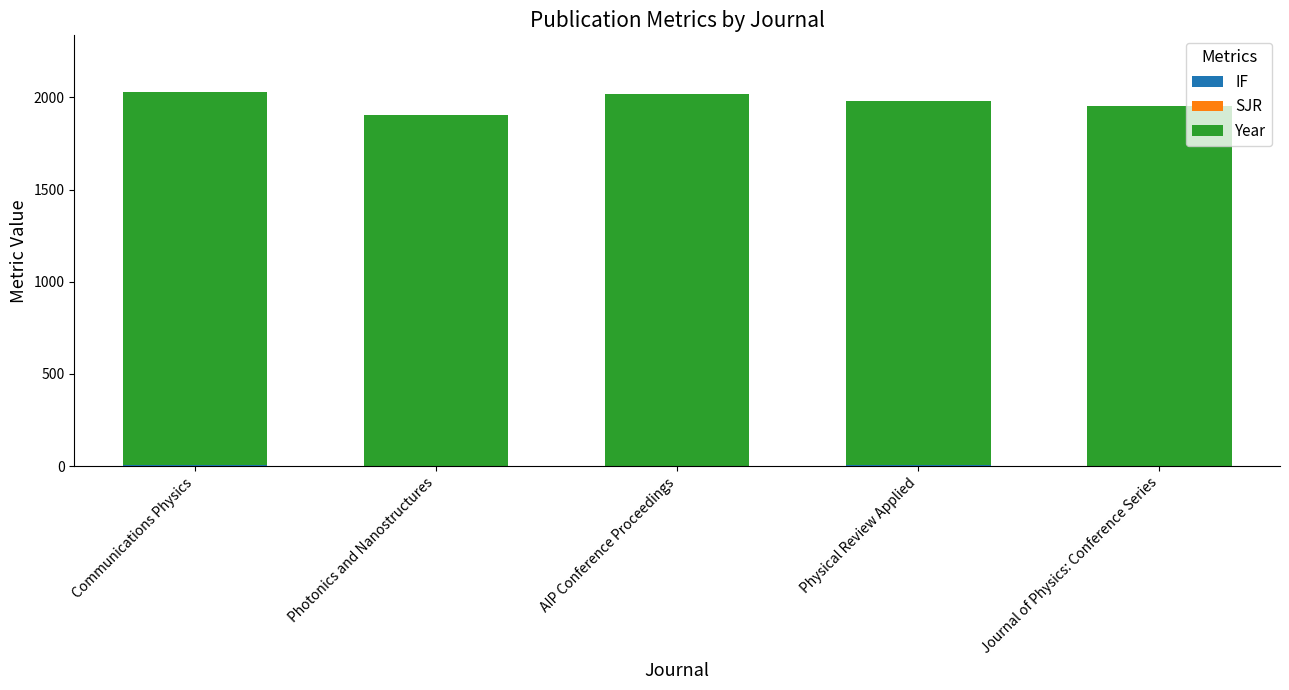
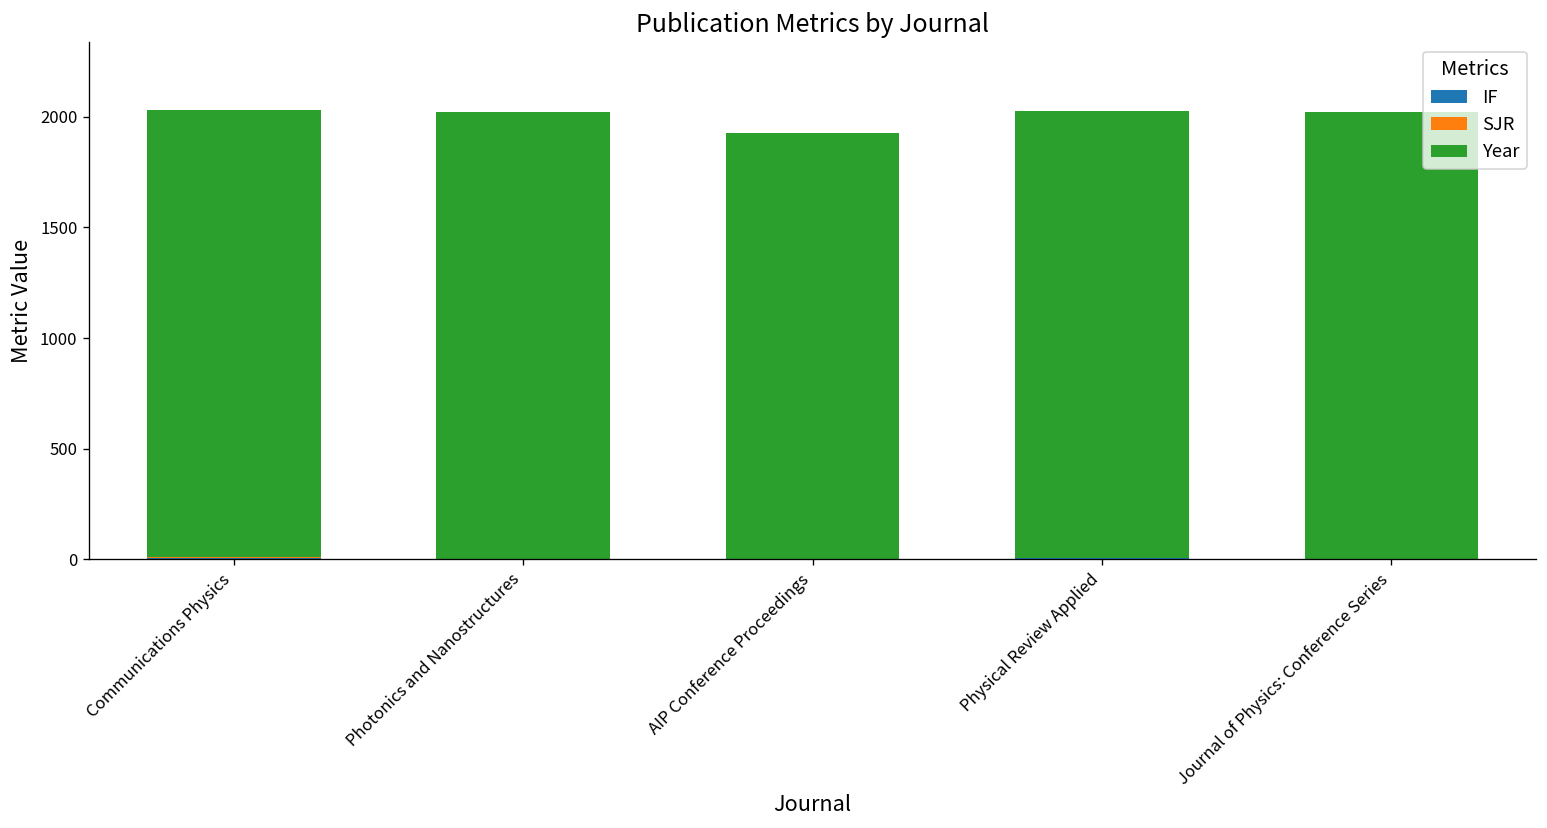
  {
    "IF": {
      "AIP Conference Proceedings": 0,
      "Journal of Physics: Conference Series": 0
    },
    "Year": {
      "Communications Physics": 2020,
-     "Photonics and Nanostructures": 1900,
-     "AIP Conference Proceedings": 2020,
-     "Physical Review Applied": 1970,
-     "Journal of Physics: Conference Series": 1950
+     "Photonics and Nanostructures": 2020,
+     "AIP Conference Proceedings": 1930,
+     "Physical Review Applied": 2020,
+     "Journal of Physics: Conference Series": 2020
    }
  }
